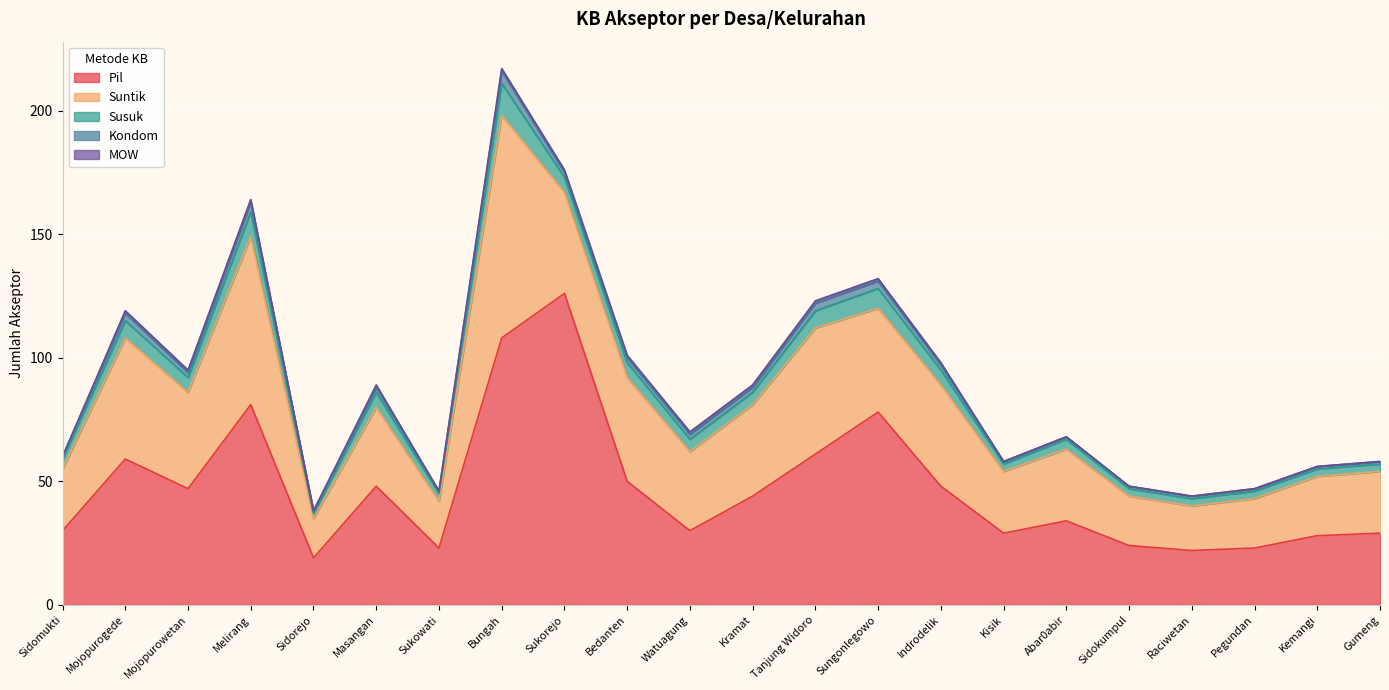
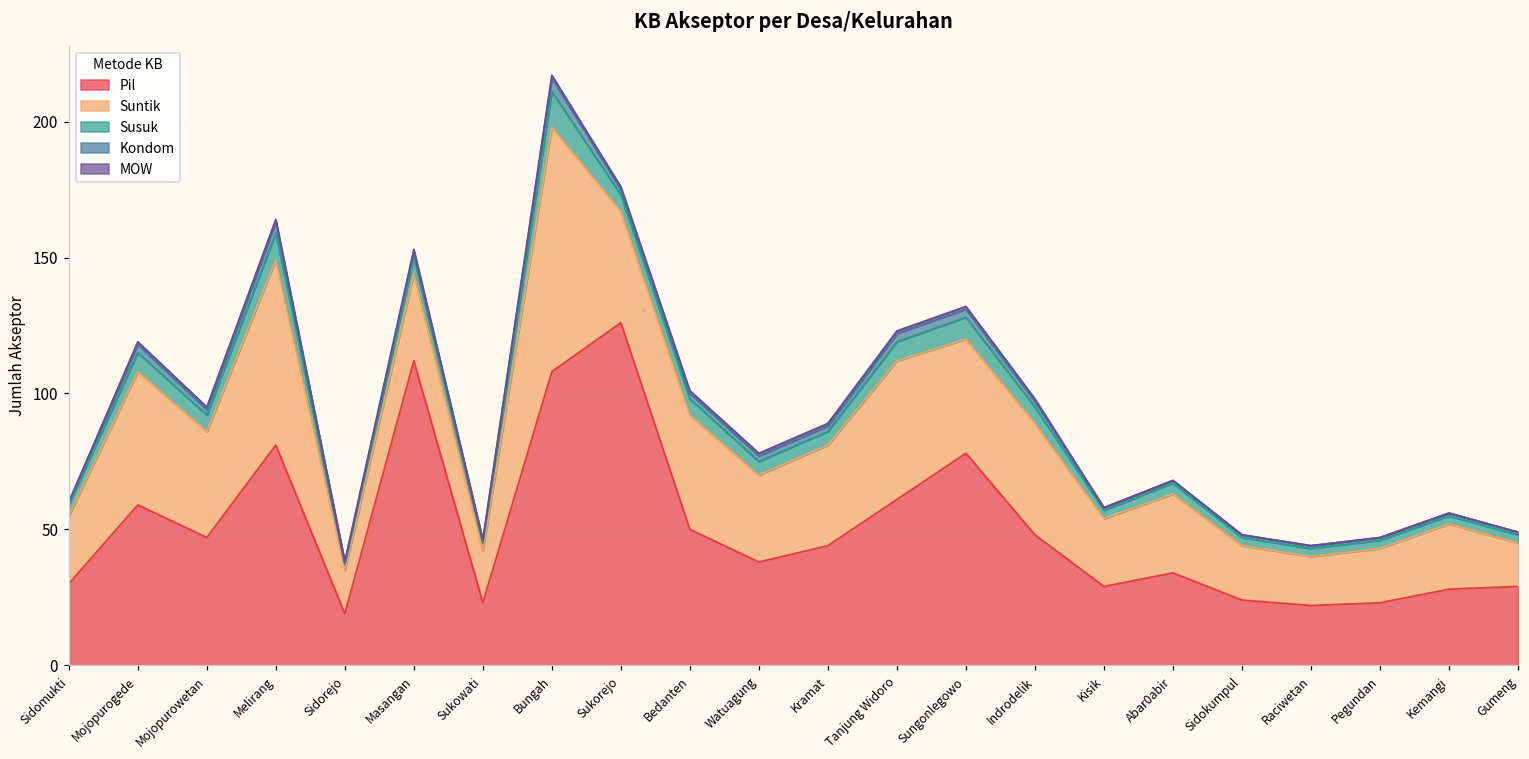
  {
    "Pil": {
      "Sidomukti": 30,
      "Mojopurogede": 59,
      "Mojopurowetan": 47,
      "Melirang": 81,
      "Sidorejo": 19,
-     "Masangan": 48,
+     "Masangan": 112,
      "Sukowati": 23,
      "Bungah": 108,
      "Sukorejo": 126,
      "Bedanten": 50,
-     "Watuagung": 30,
+     "Watuagung": 38,
      "Kramat": 44,
      "Tanjung Widoro": 61,
      "Sungonlegowo": 78,
      "Indrodelik": 48,
      "Kisik": 29,
      "Abar0abir": 34,
      "Sidokumpul": 24,
      "Raciwetan": 22,
      "Pegundan": 23,
      "Kemangi": 28,
      "Gumeng": 29
    },
    "Suntik": {
      "Sidomukti": 25,
      "Mojopurogede": 49,
      "Mojopurowetan": 39,
      "Melirang": 68,
      "Sidorejo": 16,
      "Masangan": 32,
      "Sukowati": 19,
      "Bungah": 90,
      "Sukorejo": 41,
      "Bedanten": 42,
      "Watuagung": 32,
      "Kramat": 37,
      "Tanjung Widoro": 51,
      "Sungonlegowo": 42,
      "Indrodelik": 41,
      "Kisik": 25,
      "Abar0abir": 29,
      "Sidokumpul": 20,
      "Raciwetan": 18,
      "Pegundan": 20,
      "Kemangi": 24,
-     "Gumeng": 25
+     "Gumeng": 16
    }
  }
